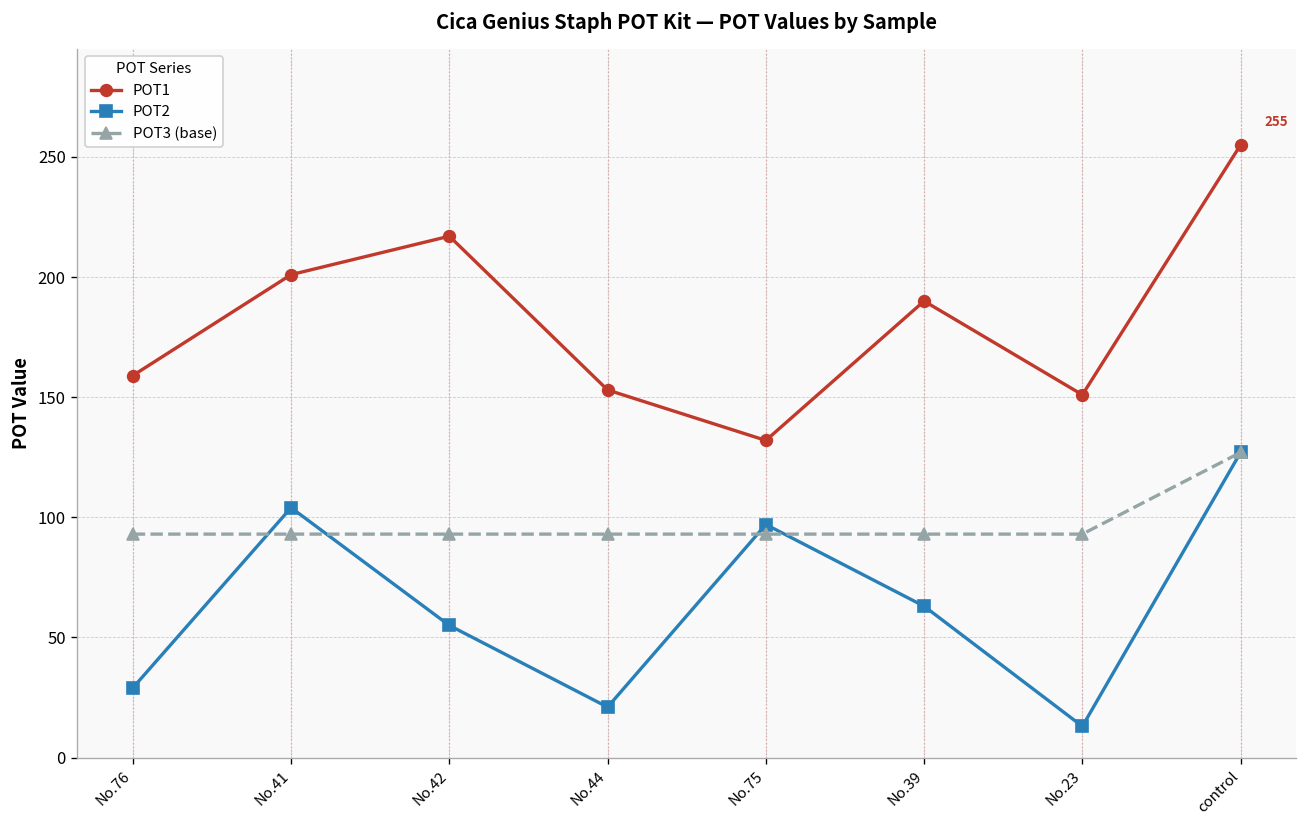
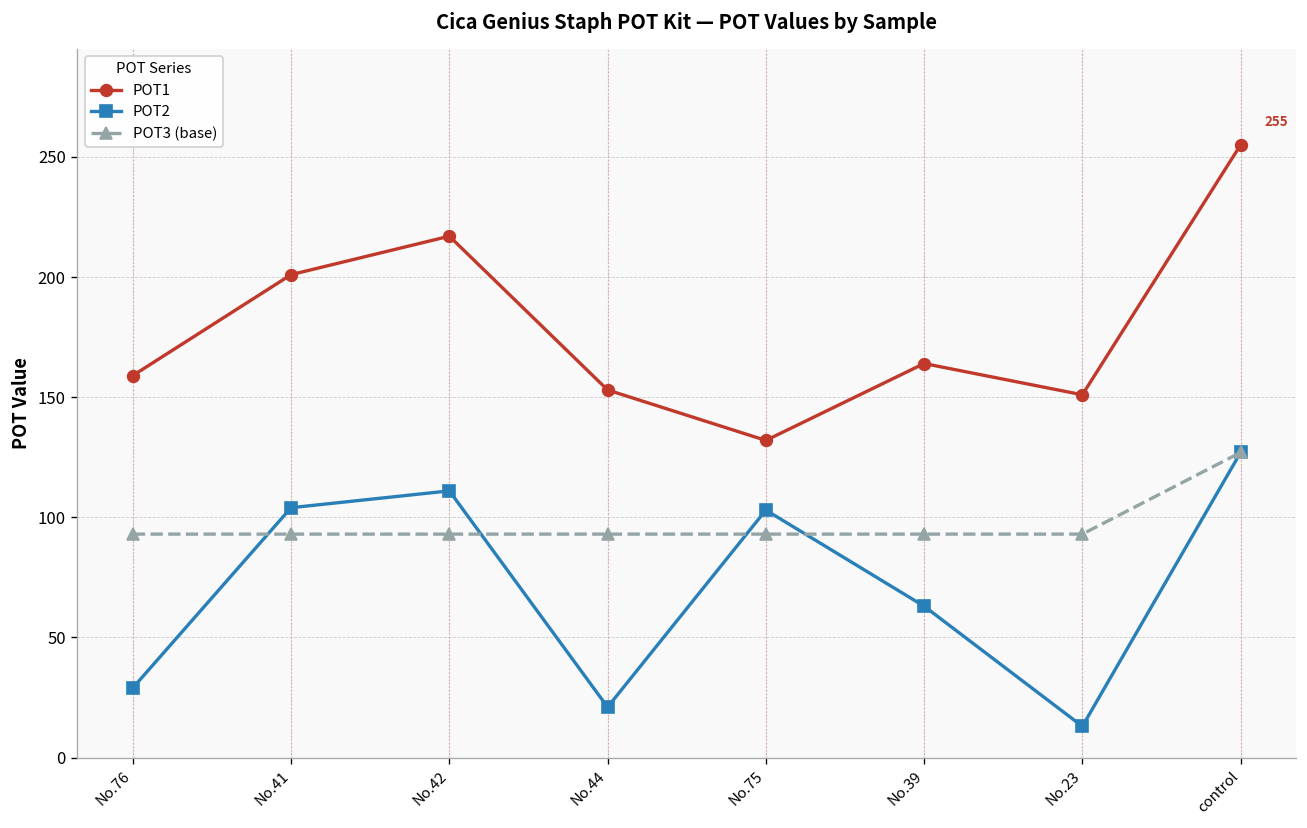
  {
    "POT1": {
      "No.76": 159,
      "No.41": 201,
      "No.42": 217,
      "No.44": 153,
      "No.75": 132,
-     "No.39": 190,
+     "No.39": 164,
      "No.23": 151
    },
    "POT2": {
      "No.76": 29,
      "No.41": 104,
-     "No.42": 55,
+     "No.42": 111,
      "No.44": 21,
-     "No.75": 97,
+     "No.75": 103,
      "No.39": 63,
      "No.23": 13
    },
    "POT3 (base)": {
      "No.76": 93,
      "No.41": 93,
      "No.42": 93,
      "No.44": 93,
      "No.75": 93,
      "No.39": 93,
      "No.23": 93
    }
  }
